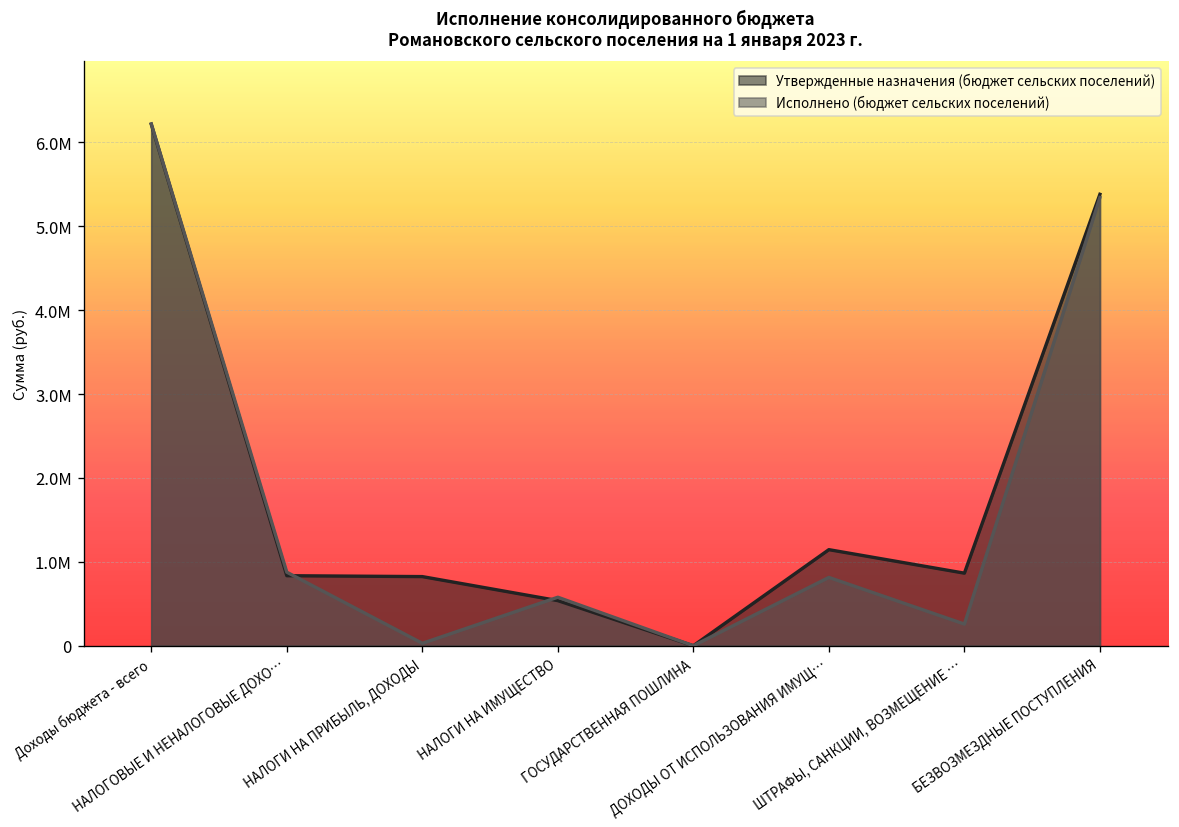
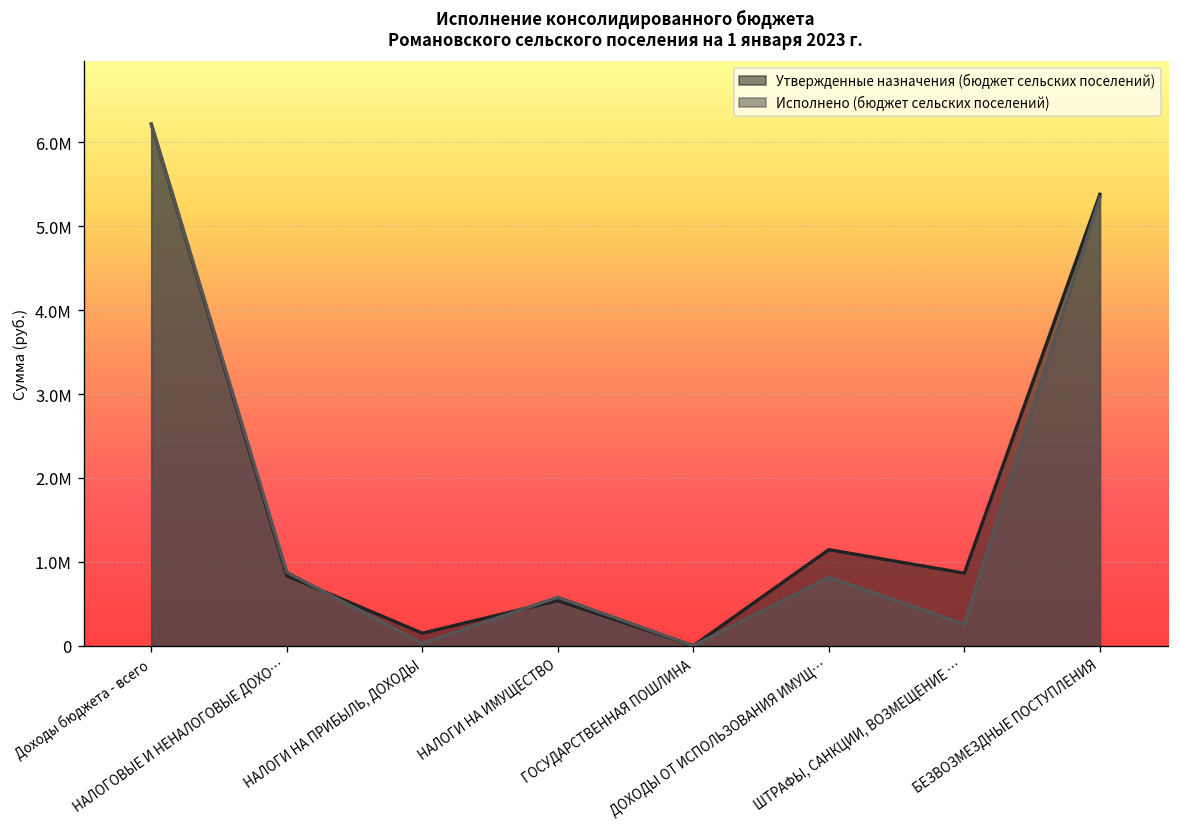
  {
    "Утвержденные назначения (бюджет сельских поселений)": {
      "НАЛОГОВЫЕ И НЕНАЛОГОВЫЕ ДОХО…": 800000,
-     "НАЛОГИ НА ПРИБЫЛЬ, ДОХОДЫ": 800000,
+     "НАЛОГИ НА ПРИБЫЛЬ, ДОХОДЫ": 200000,
      "НАЛОГИ НА ИМУЩЕСТВО": 500000,
      "ДОХОДЫ ОТ ИСПОЛЬЗОВАНИЯ ИМУЩ…": 1100000,
      "ШТРАФЫ, САНКЦИИ, ВОЗМЕЩЕНИЕ …": 900000,
      "БЕЗВОЗМЕЗДНЫЕ ПОСТУПЛЕНИЯ": 5400000
    },
    "Исполнено (бюджет сельских поселений)": {
      "НАЛОГОВЫЕ И НЕНАЛОГОВЫЕ ДОХО…": 900000,
      "НАЛОГИ НА ПРИБЫЛЬ, ДОХОДЫ": 0,
      "НАЛОГИ НА ИМУЩЕСТВО": 600000,
      "ДОХОДЫ ОТ ИСПОЛЬЗОВАНИЯ ИМУЩ…": 800000,
      "ШТРАФЫ, САНКЦИИ, ВОЗМЕЩЕНИЕ …": 300000,
      "БЕЗВОЗМЕЗДНЫЕ ПОСТУПЛЕНИЯ": 5300000
    }
  }
